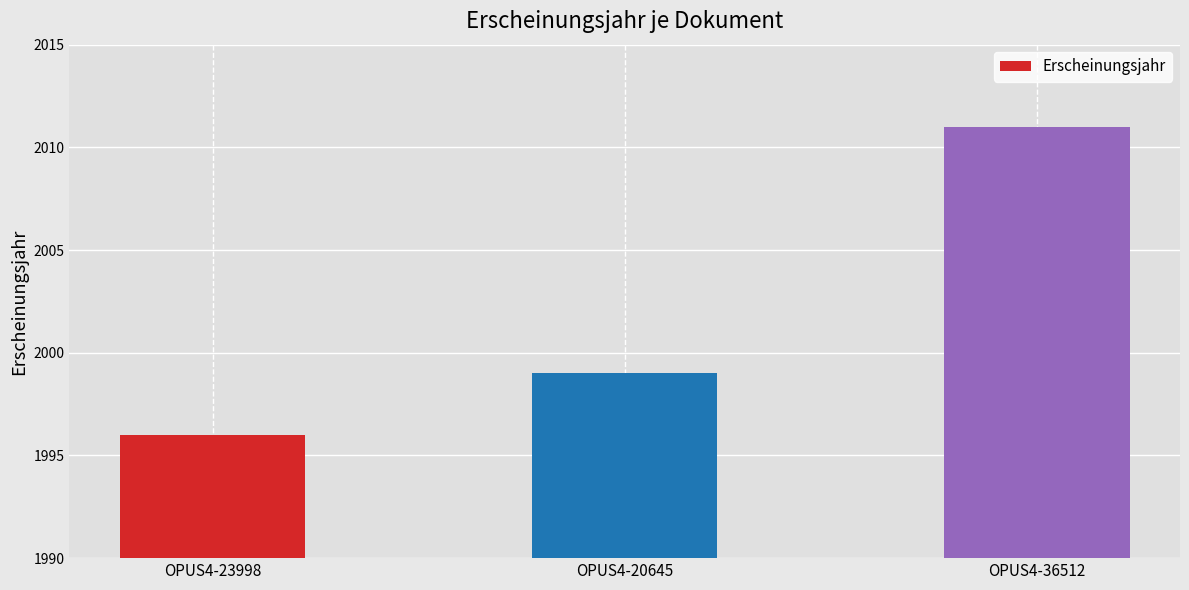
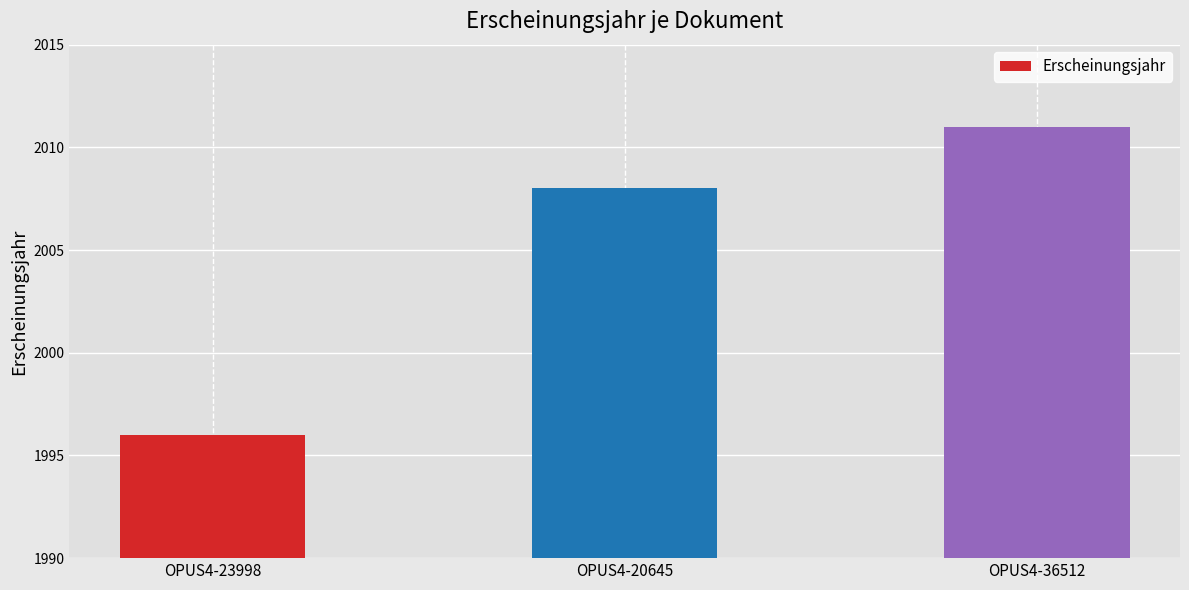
  {
    "OPUS4-23998": 1996,
-   "OPUS4-20645": 1999,
+   "OPUS4-20645": 2008,
    "OPUS4-36512": 2011
  }
